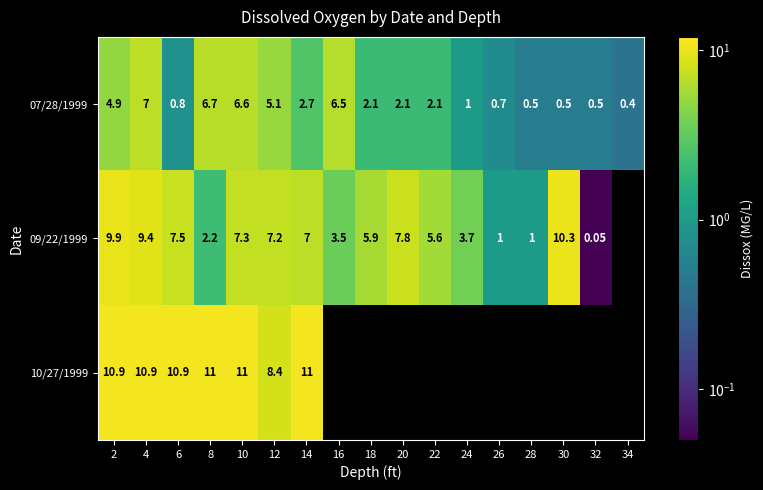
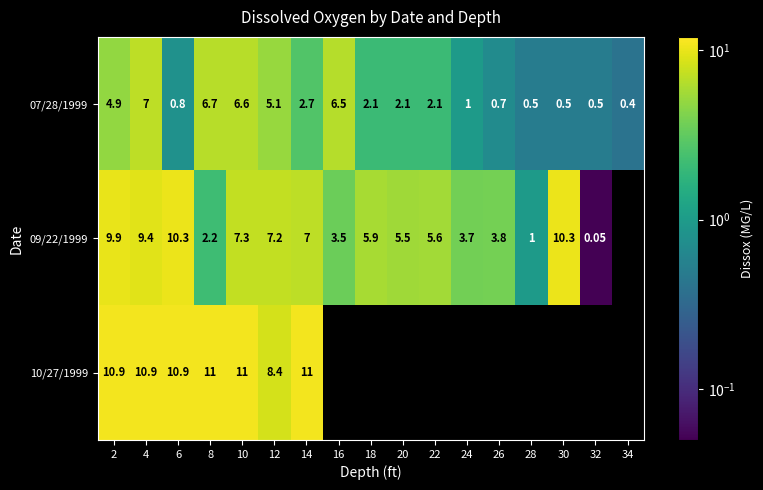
  {
    "07/28/1999": {
      "2": 4.9,
      "4": 7,
      "6": 0.8,
      "8": 6.7,
      "10": 6.6,
      "12": 5.1,
      "14": 2.7,
      "16": 6.5,
      "18": 2.1,
      "20": 2.1,
      "22": 2.1,
      "24": 1,
      "26": 0.7,
      "28": 0.5,
      "30": 0.5,
      "32": 0.5,
      "34": 0.4
    },
    "09/22/1999": {
      "2": 9.9,
      "4": 9.4,
-     "6": 7.5,
+     "6": 10.3,
      "8": 2.2,
      "10": 7.3,
      "12": 7.2,
      "14": 7,
      "16": 3.5,
      "18": 5.9,
-     "20": 7.8,
+     "20": 5.5,
      "22": 5.6,
      "24": 3.7,
-     "26": 1,
+     "26": 3.8,
      "28": 1,
      "30": 10.3,
      "32": 0.05
    },
    "10/27/1999": {
      "2": 10.9,
      "4": 10.9,
      "6": 10.9,
      "8": 11,
      "10": 11,
      "12": 8.4,
      "14": 11
    }
  }
